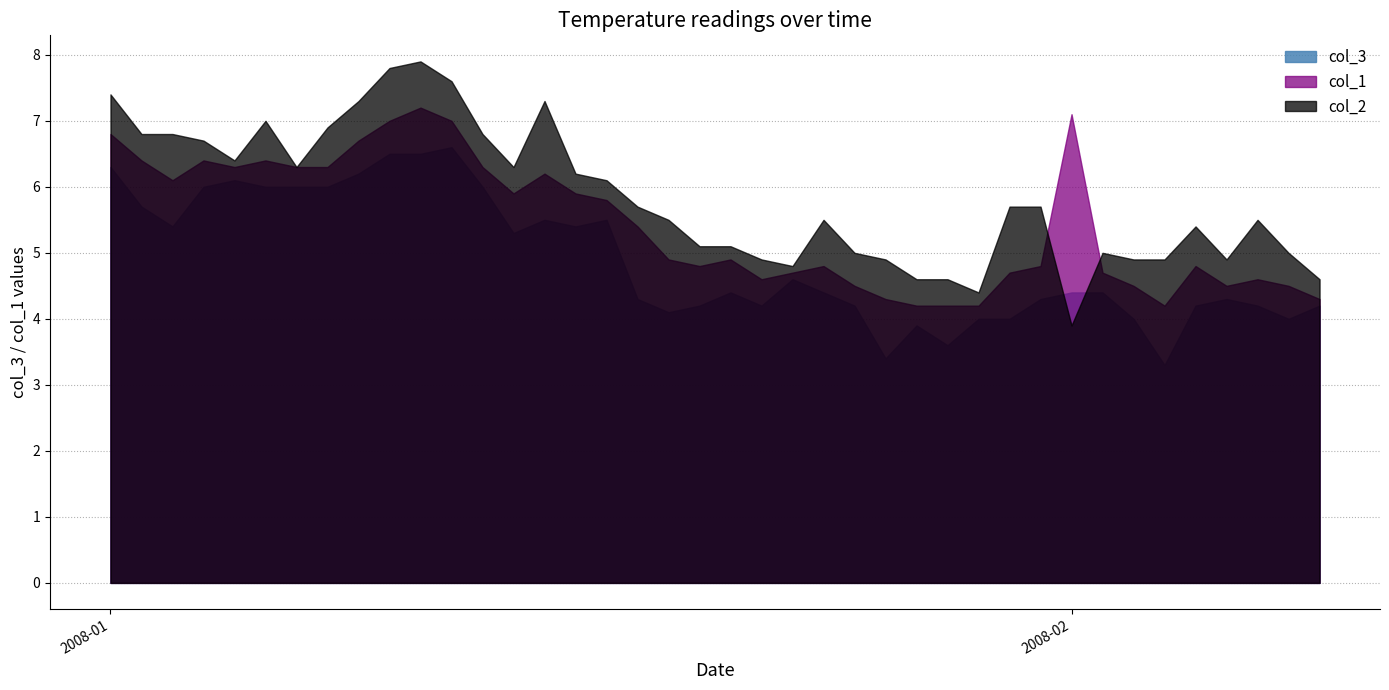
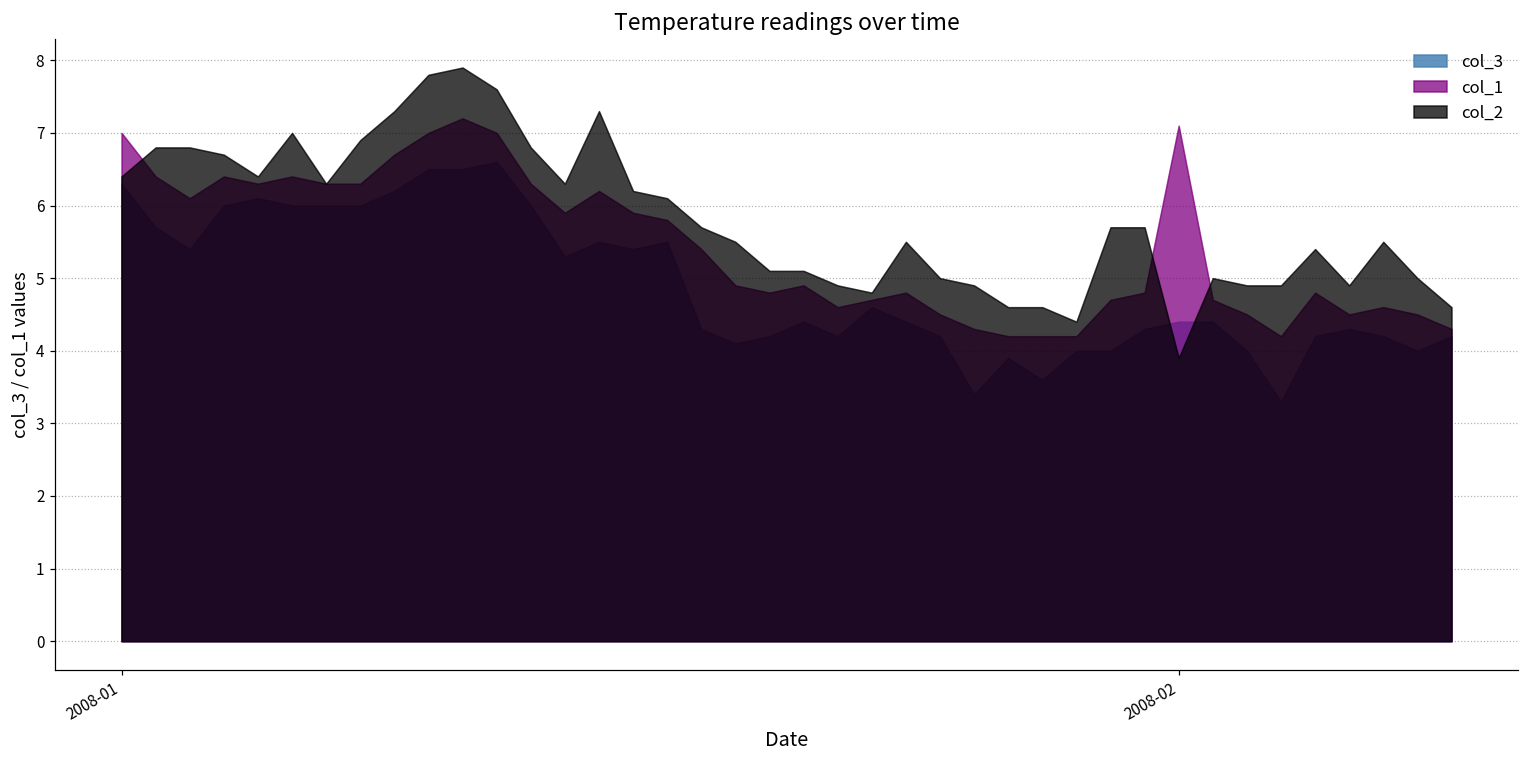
  {
    "col_3": {
      "2008-01": 6.3,
      "2008-02": 4.4
    },
    "col_1": {
-     "2008-01": 6.8,
+     "2008-01": 7.0,
      "2008-02": 7.1
    },
    "col_2": {
-     "2008-01": 7.4,
+     "2008-01": 6.4,
      "2008-02": 3.9
    }
  }
